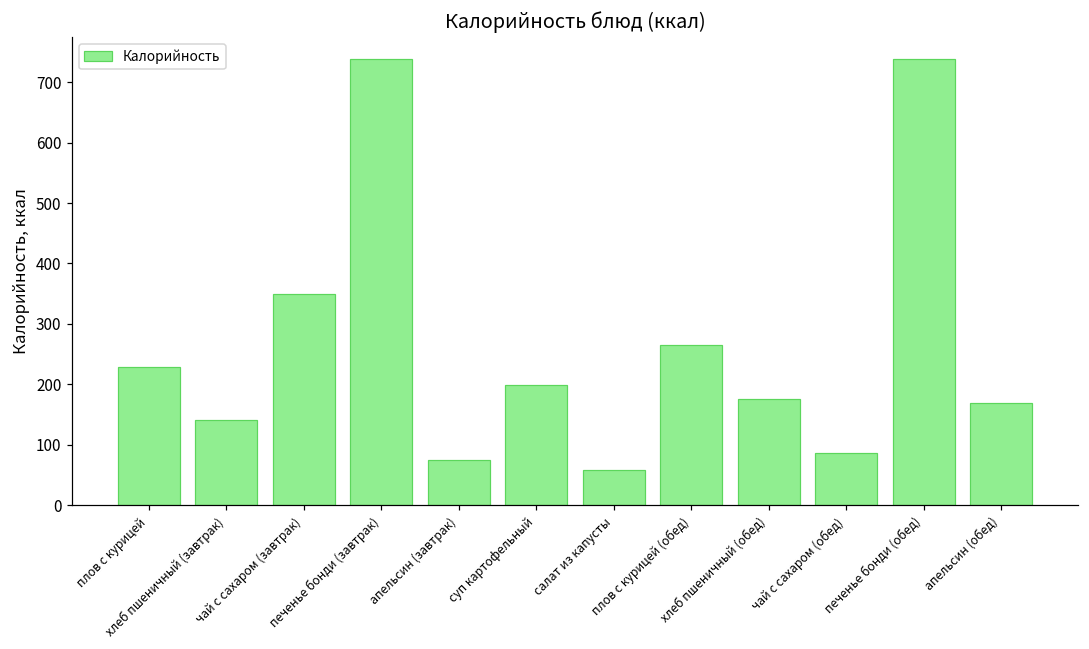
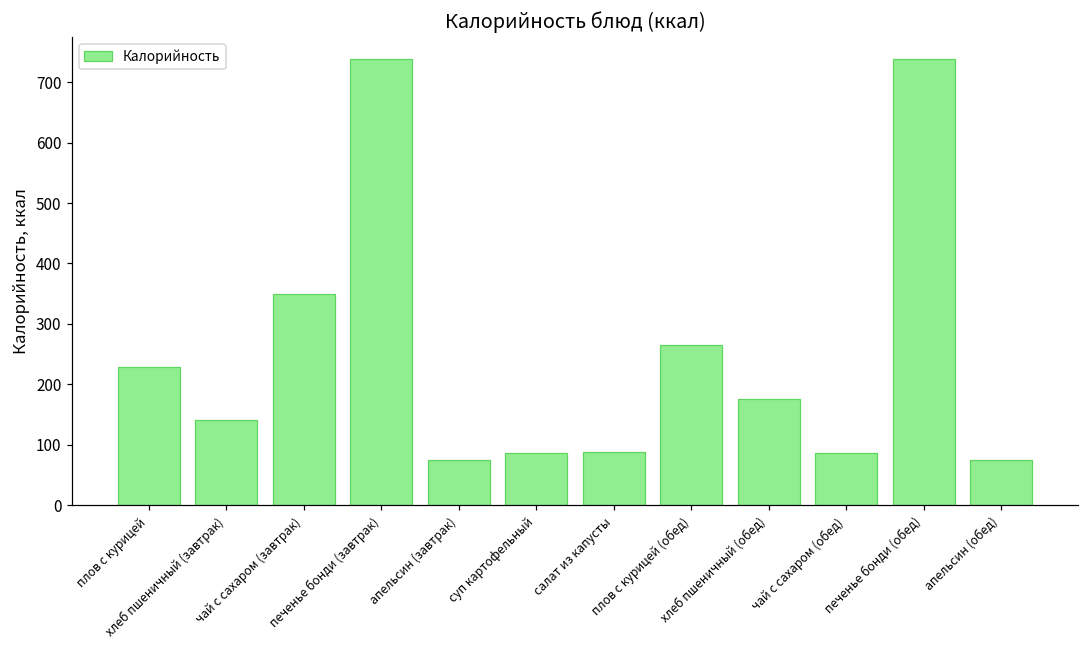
  {
    "плов с курицей": 230,
    "хлеб пшеничный (завтрак)": 140,
    "чай с сахаром (завтрак)": 350,
    "печенье бонди (завтрак)": 740,
    "апельсин (завтрак)": 80,
-   "суп картофельный": 200,
-   "салат из капусты": 60,
+   "суп картофельный": 90,
+   "салат из капусты": 90,
    "плов с курицей (обед)": 260,
    "хлеб пшеничный (обед)": 180,
    "чай с сахаром (обед)": 90,
    "печенье бонди (обед)": 740,
-   "апельсин (обед)": 170
+   "апельсин (обед)": 80
  }
